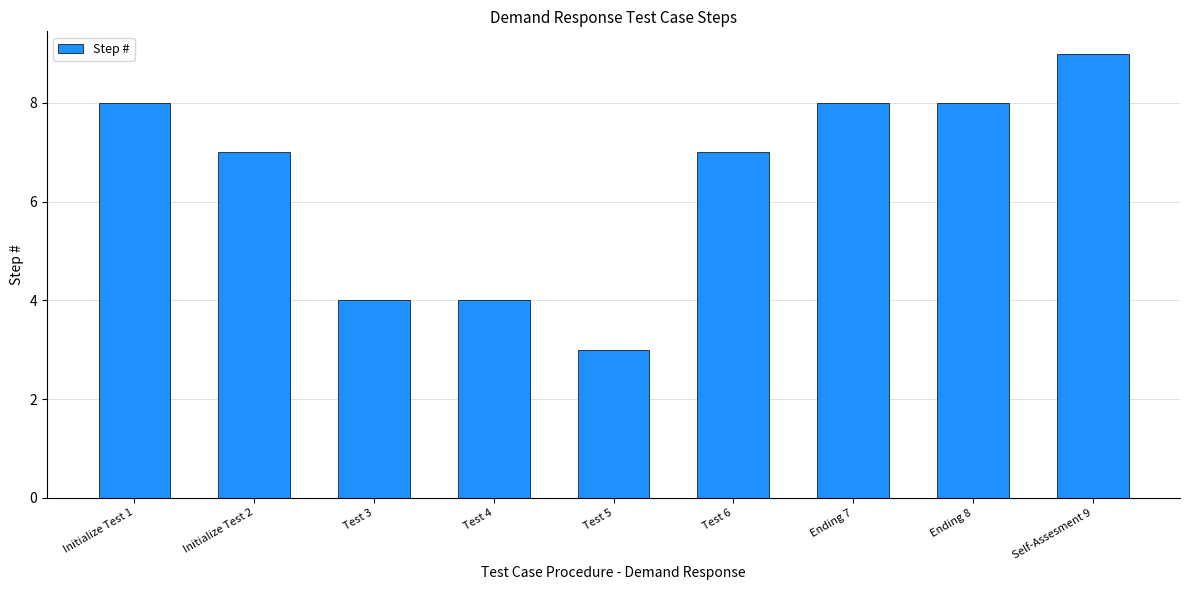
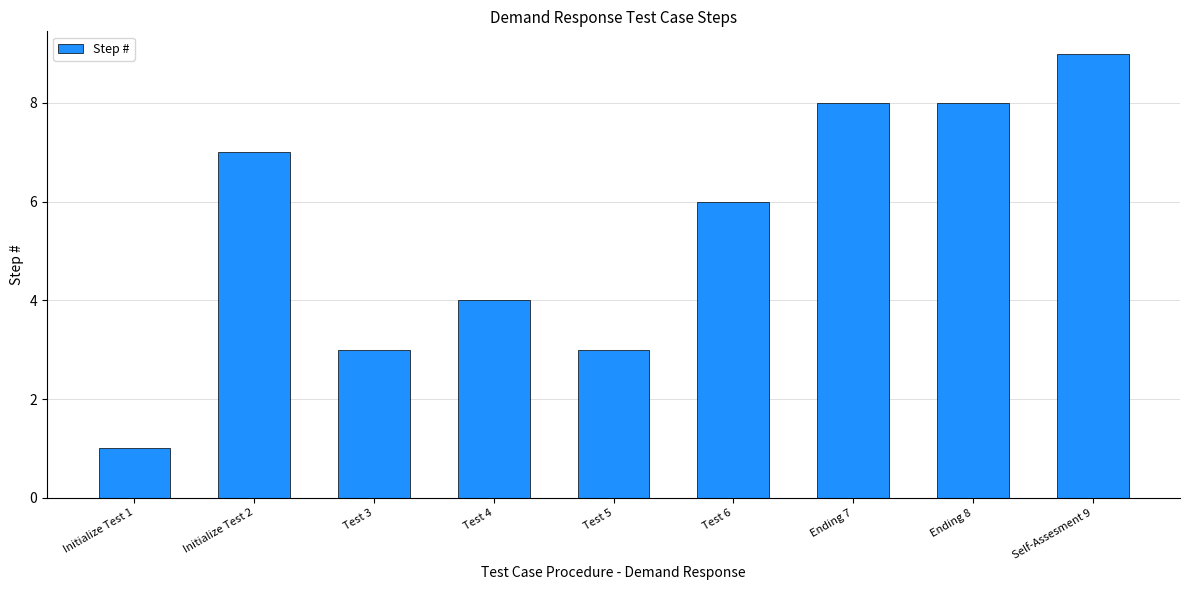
  {
-   "Initialize Test 1": 8,
+   "Initialize Test 1": 1,
    "Initialize Test 2": 7,
-   "Test 3": 4,
+   "Test 3": 3,
    "Test 4": 4,
    "Test 5": 3,
-   "Test 6": 7,
+   "Test 6": 6,
    "Ending 7": 8,
    "Ending 8": 8,
    "Self-Assesment 9": 9
  }
